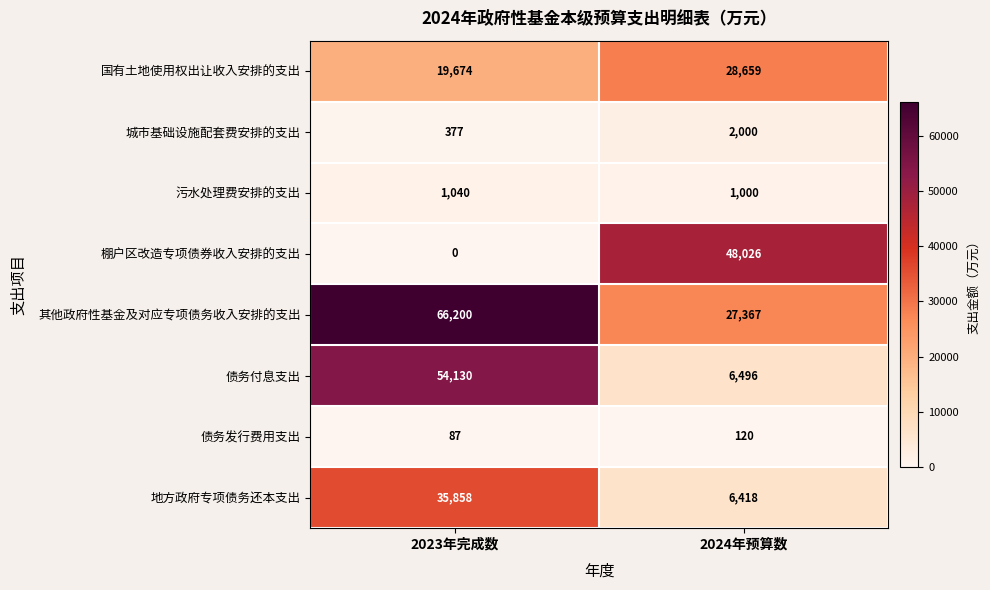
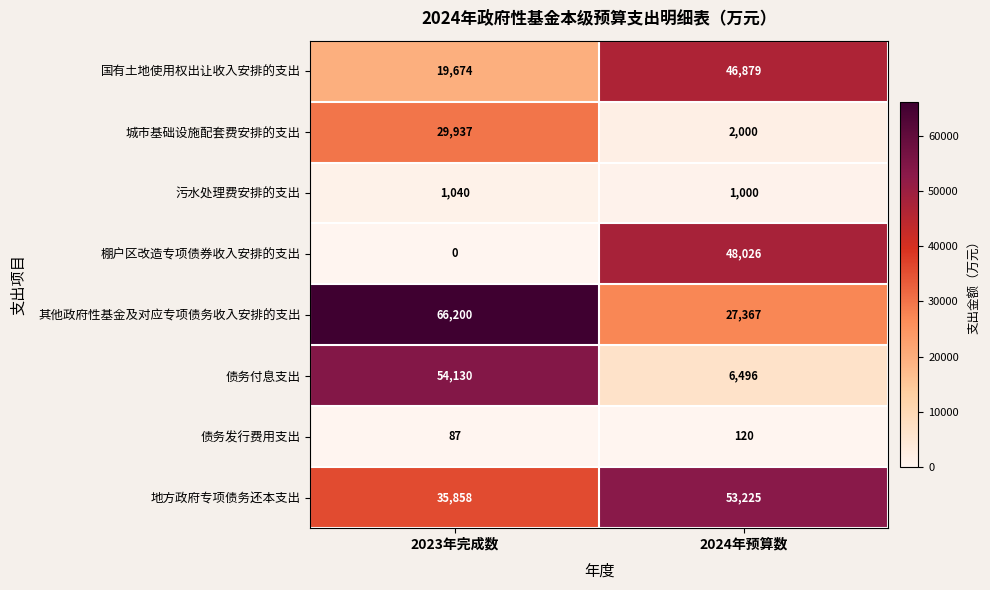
  {
    "国有土地使用权出让收入安排的支出": {
      "2023年完成数": "19,674",
-     "2024年预算数": "28,659"
+     "2024年预算数": "46,879"
    },
    "城市基础设施配套费安排的支出": {
-     "2023年完成数": "377",
+     "2023年完成数": "29,937",
      "2024年预算数": "2,000"
    },
    "污水处理费安排的支出": {
      "2023年完成数": "1,040",
      "2024年预算数": "1,000"
    },
    "棚户区改造专项债券收入安排的支出": {
      "2023年完成数": "0",
      "2024年预算数": "48,026"
    },
    "其他政府性基金及对应专项债务收入安排的支出": {
      "2023年完成数": "66,200",
      "2024年预算数": "27,367"
    },
    "债务付息支出": {
      "2023年完成数": "54,130",
      "2024年预算数": "6,496"
    },
    "债务发行费用支出": {
      "2023年完成数": "87",
      "2024年预算数": "120"
    },
    "地方政府专项债务还本支出": {
      "2023年完成数": "35,858",
-     "2024年预算数": "6,418"
+     "2024年预算数": "53,225"
    }
  }
